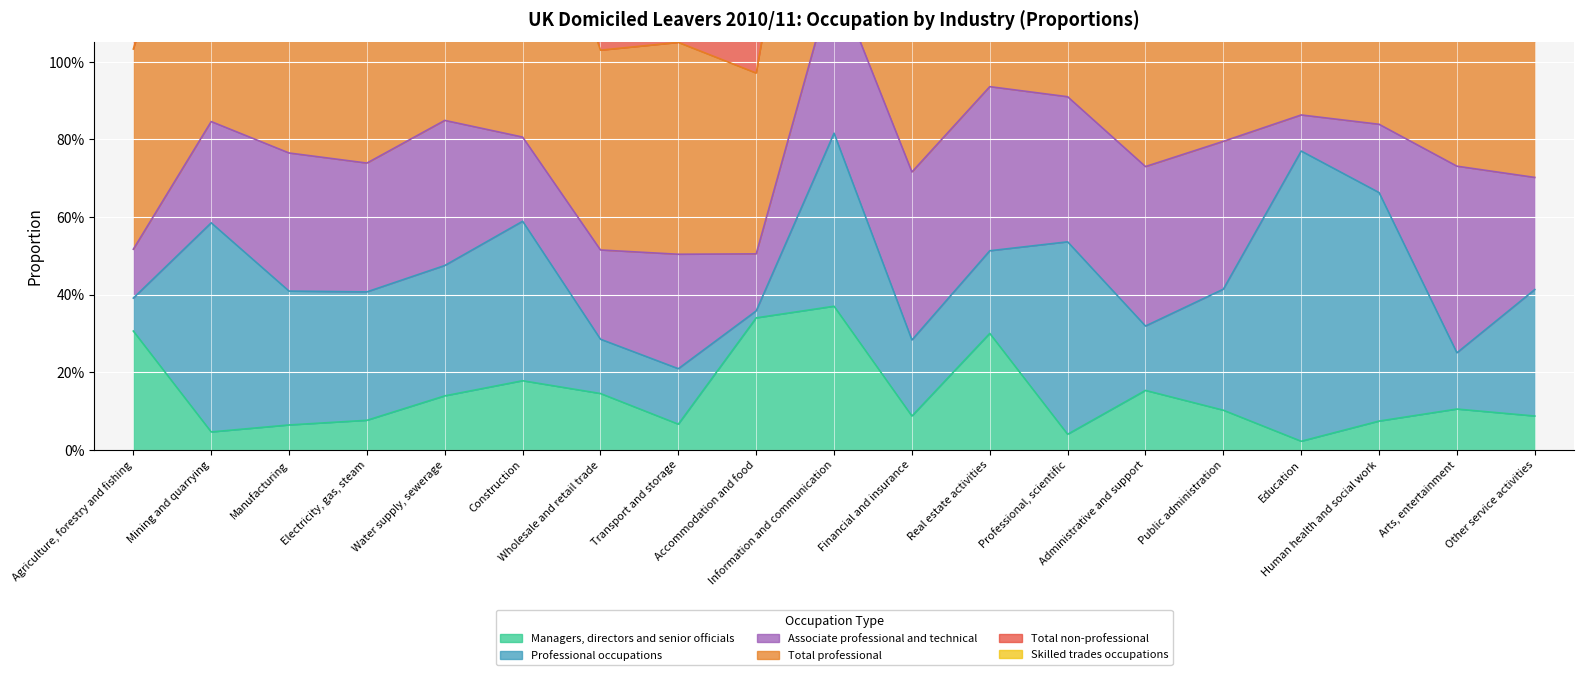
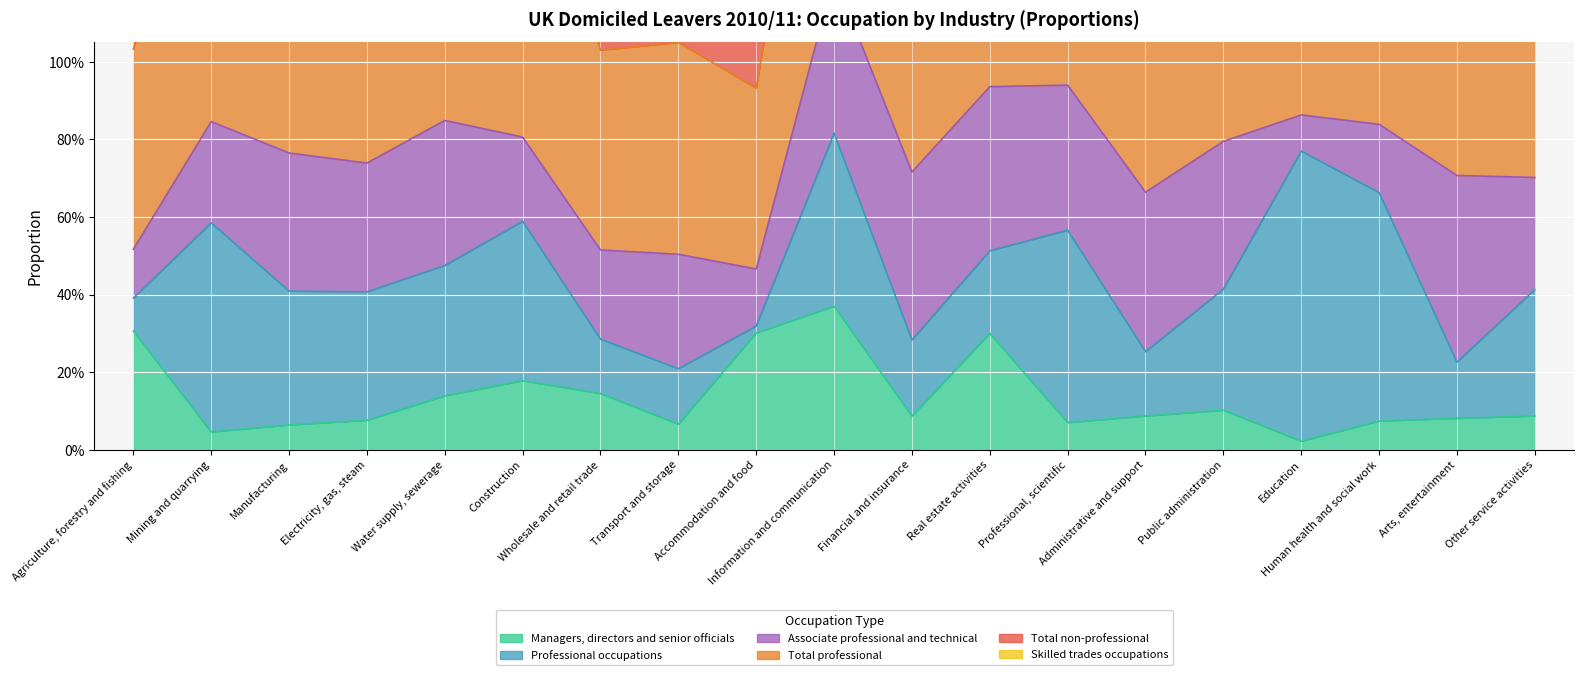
  {
    "Managers, directors and senior officials": {
      "Agriculture, forestry and fishing": "31%",
      "Mining and quarrying": "5%",
      "Manufacturing": "6%",
      "Electricity, gas, steam": "8%",
      "Water supply, sewerage": "14%",
      "Construction": "18%",
      "Wholesale and retail trade": "14%",
      "Transport and storage": "7%",
-     "Accommodation and food": "34%",
+     "Accommodation and food": "30%",
      "Information and communication": "37%",
      "Financial and insurance": "9%",
      "Real estate activities": "30%",
-     "Professional, scientific": "4%",
-     "Administrative and support": "15%",
+     "Professional, scientific": "7%",
+     "Administrative and support": "9%",
      "Public administration": "10%",
      "Education": "2%",
      "Human health and social work": "7%",
-     "Arts, entertainment": "11%",
+     "Arts, entertainment": "8%",
      "Other service activities": "9%"
    },
    "Professional occupations": {
      "Agriculture, forestry and fishing": "9%",
      "Mining and quarrying": "54%",
      "Manufacturing": "35%",
      "Electricity, gas, steam": "33%",
      "Water supply, sewerage": "34%",
      "Construction": "41%",
      "Wholesale and retail trade": "14%",
      "Transport and storage": "14%",
      "Accommodation and food": "2%",
      "Information and communication": "45%",
      "Financial and insurance": "20%",
      "Real estate activities": "21%",
      "Professional, scientific": "50%",
      "Administrative and support": "17%",
      "Public administration": "31%",
      "Education": "75%",
      "Human health and social work": "59%",
      "Arts, entertainment": "14%",
      "Other service activities": "33%"
    },
    "Associate professional and technical": {
      "Agriculture, forestry and fishing": "13%",
      "Mining and quarrying": "26%",
      "Manufacturing": "36%",
      "Electricity, gas, steam": "33%",
      "Water supply, sewerage": "37%",
      "Construction": "22%",
      "Wholesale and retail trade": "23%",
      "Transport and storage": "30%",
      "Accommodation and food": "15%",
      "Financial and insurance": "43%",
      "Real estate activities": "42%",
      "Professional, scientific": "37%",
      "Administrative and support": "41%",
      "Public administration": "38%",
      "Education": "9%",
      "Human health and social work": "18%",
      "Arts, entertainment": "48%",
      "Other service activities": "29%"
    }
  }
